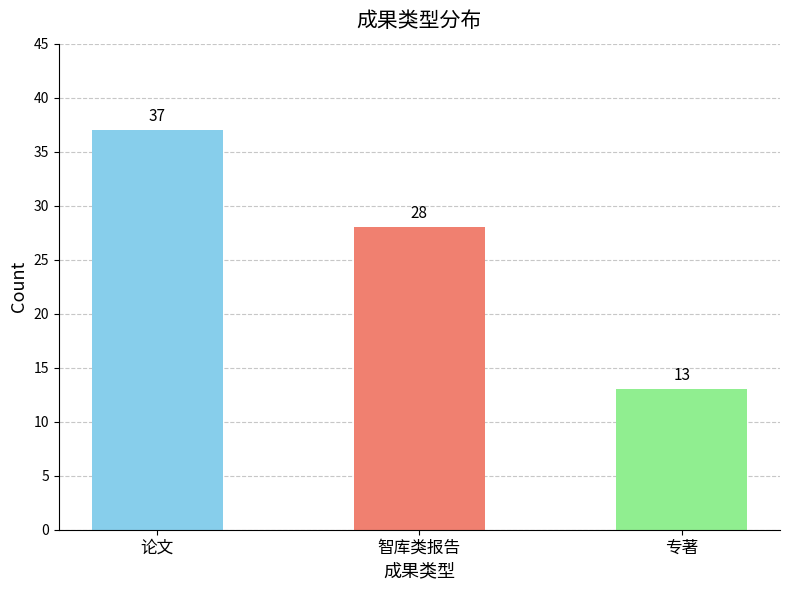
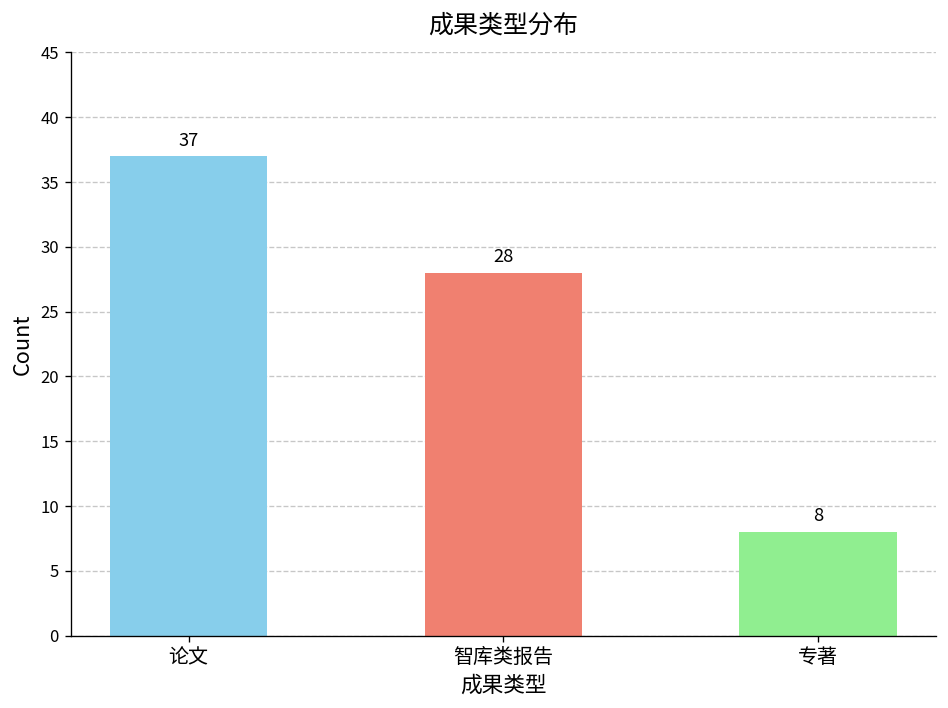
  {
    "论文": 37,
    "智库类报告": 28,
-   "专著": 13
+   "专著": 8
  }
